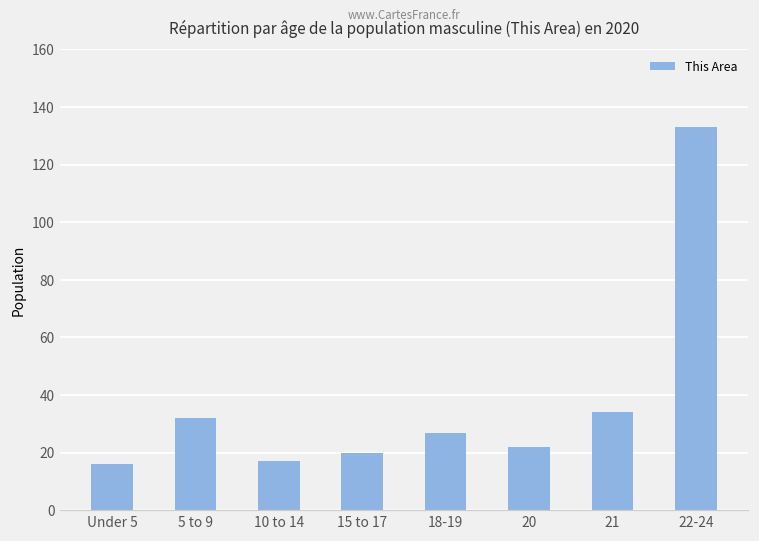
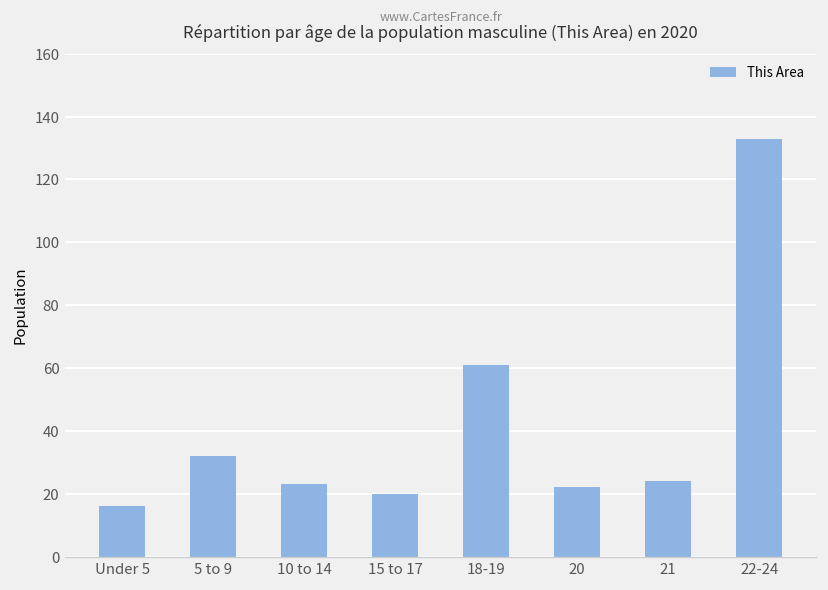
  {
    "Under 5": 16,
    "5 to 9": 32,
-   "10 to 14": 17,
+   "10 to 14": 23,
    "15 to 17": 20,
-   "18-19": 27,
+   "18-19": 61,
    "20": 22,
-   "21": 34,
+   "21": 24,
    "22-24": 133
  }
